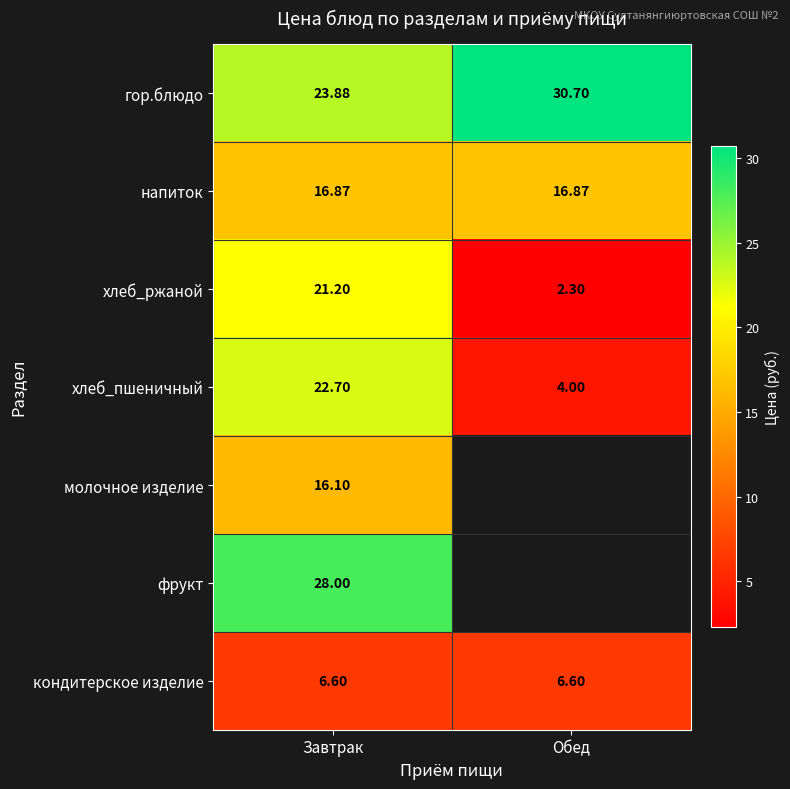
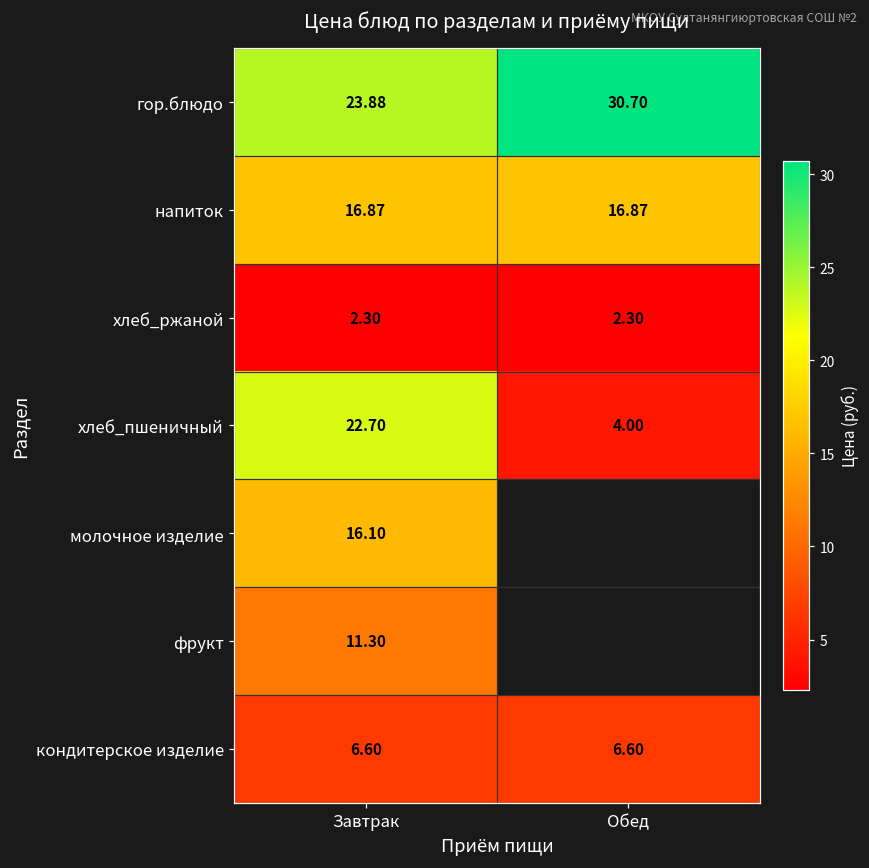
  {
    "гор.блюдо": {
      "Завтрак": 23.88,
      "Обед": 30.70
    },
    "напиток": {
      "Завтрак": 16.87,
      "Обед": 16.87
    },
    "хлеб_ржаной": {
-     "Завтрак": 21.20,
+     "Завтрак": 2.30,
      "Обед": 2.30
    },
    "хлеб_пшеничный": {
      "Завтрак": 22.70,
      "Обед": 4.00
    },
    "молочное изделие": {
      "Завтрак": 16.10
    },
    "фрукт": {
-     "Завтрак": 28.00
+     "Завтрак": 11.30
    },
    "кондитерское изделие": {
      "Завтрак": 6.60,
      "Обед": 6.60
    }
  }
